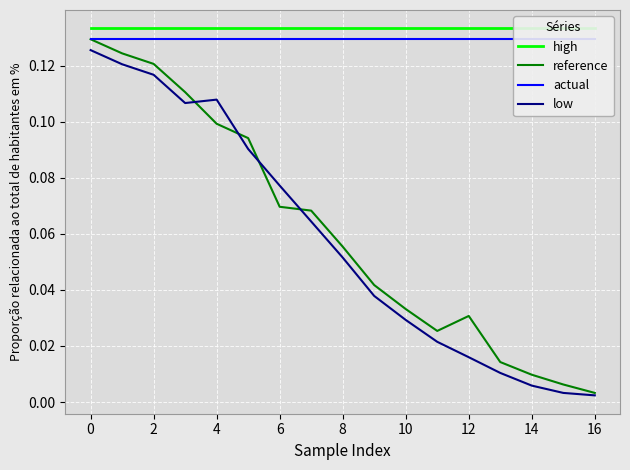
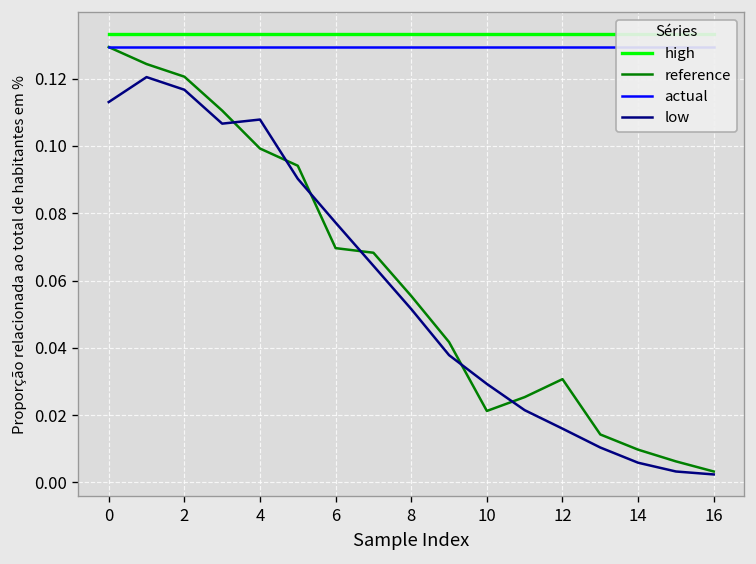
  {
    "high": {
      "0": 0.133,
      "2": 0.133,
      "4": 0.133,
      "6": 0.133,
      "8": 0.133,
      "10": 0.133,
      "12": 0.133
    },
    "reference": {
      "2": 0.121,
      "4": 0.099,
      "6": 0.070,
      "8": 0.055,
-     "10": 0.033,
+     "10": 0.021,
      "12": 0.031,
      "14": 0.010
    },
    "actual": {
      "2": 0.129,
      "4": 0.129,
      "6": 0.129,
      "8": 0.129,
      "10": 0.129,
      "12": 0.129
    },
    "low": {
-     "0": 0.126,
+     "0": 0.113,
      "2": 0.117,
      "4": 0.108,
      "6": 0.077,
      "8": 0.052,
      "10": 0.029,
      "12": 0.016,
      "14": 0.006
    }
  }
